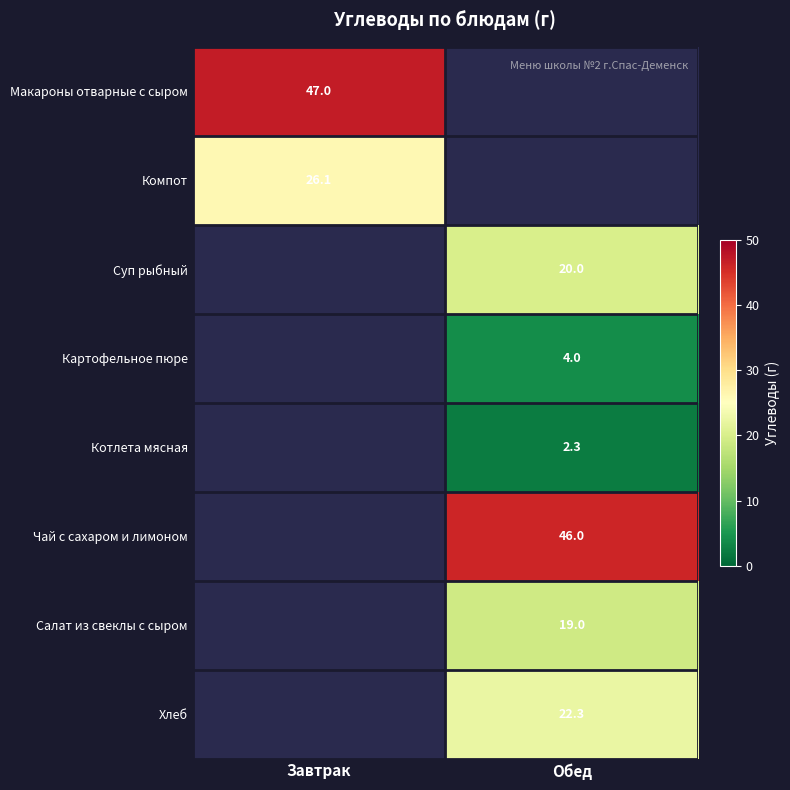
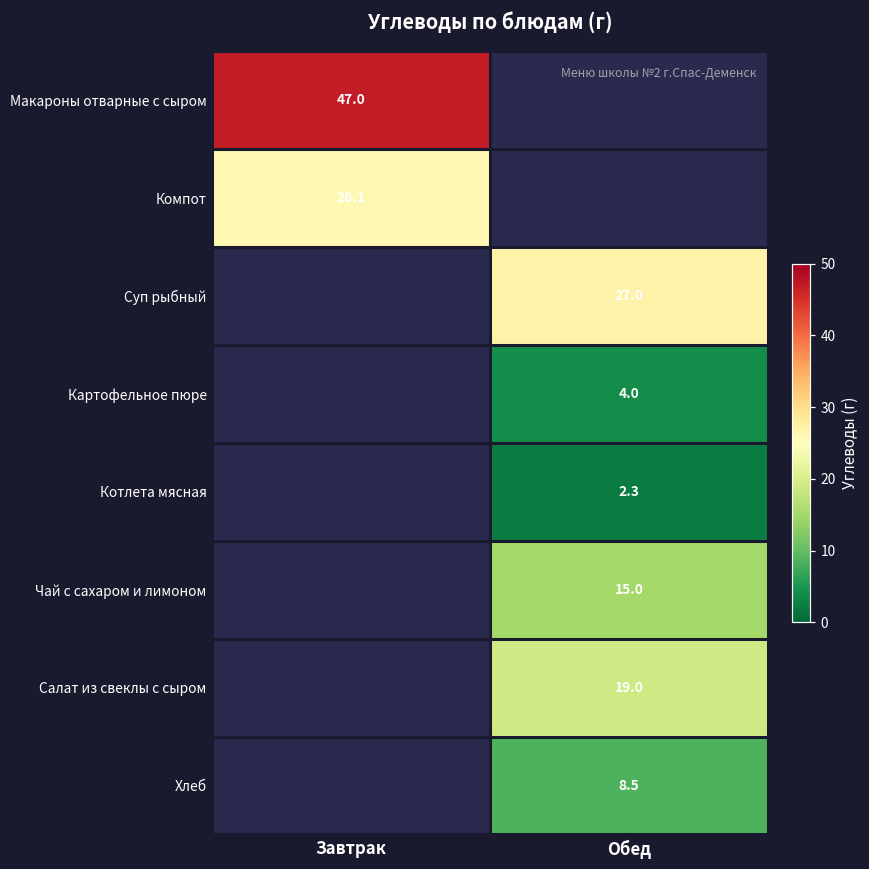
  {
    "Макароны отварные с сыром": {
      "Завтрак": 47.0
    },
    "Компот": {
      "Завтрак": 26.1
    },
    "Суп рыбный": {
-     "Обед": 20.0
+     "Обед": 27.0
    },
    "Картофельное пюре": {
      "Обед": 4.0
    },
    "Котлета мясная": {
      "Обед": 2.3
    },
    "Чай с сахаром и лимоном": {
-     "Обед": 46.0
+     "Обед": 15.0
    },
    "Салат из свеклы с сыром": {
      "Обед": 19.0
    },
    "Хлеб": {
-     "Обед": 22.3
+     "Обед": 8.5
    }
  }
